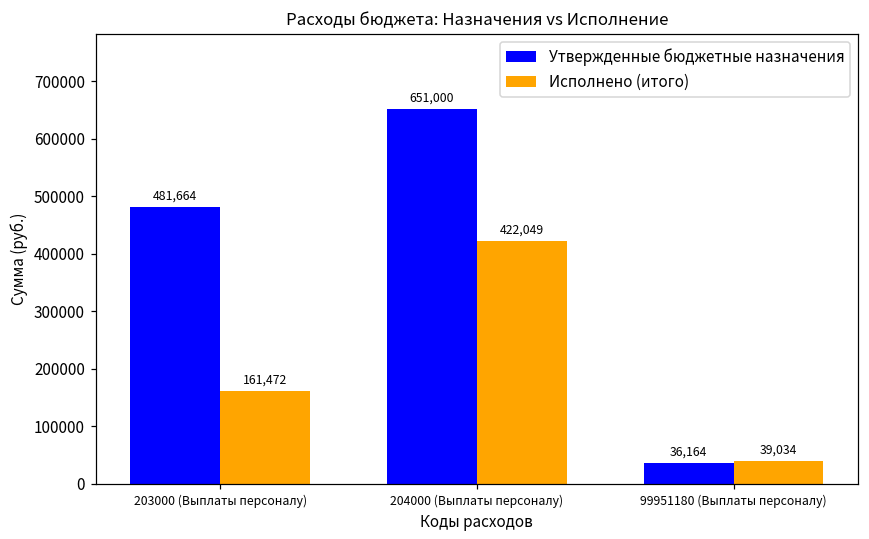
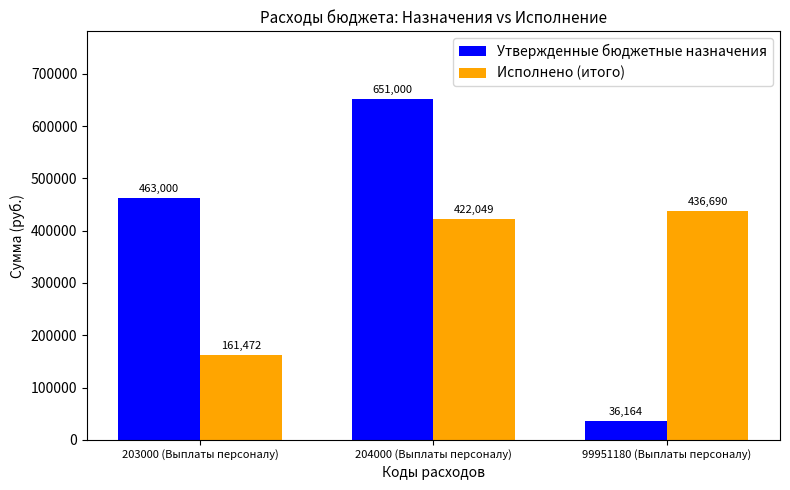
  {
    "Утвержденные бюджетные назначения": {
-     "203000 (Выплаты персоналу)": "481,664",
+     "203000 (Выплаты персоналу)": "463,000",
      "204000 (Выплаты персоналу)": "651,000",
      "99951180 (Выплаты персоналу)": "36,164"
    },
    "Исполнено (итого)": {
      "203000 (Выплаты персоналу)": "161,472",
      "204000 (Выплаты персоналу)": "422,049",
-     "99951180 (Выплаты персоналу)": "39,034"
+     "99951180 (Выплаты персоналу)": "436,690"
    }
  }
